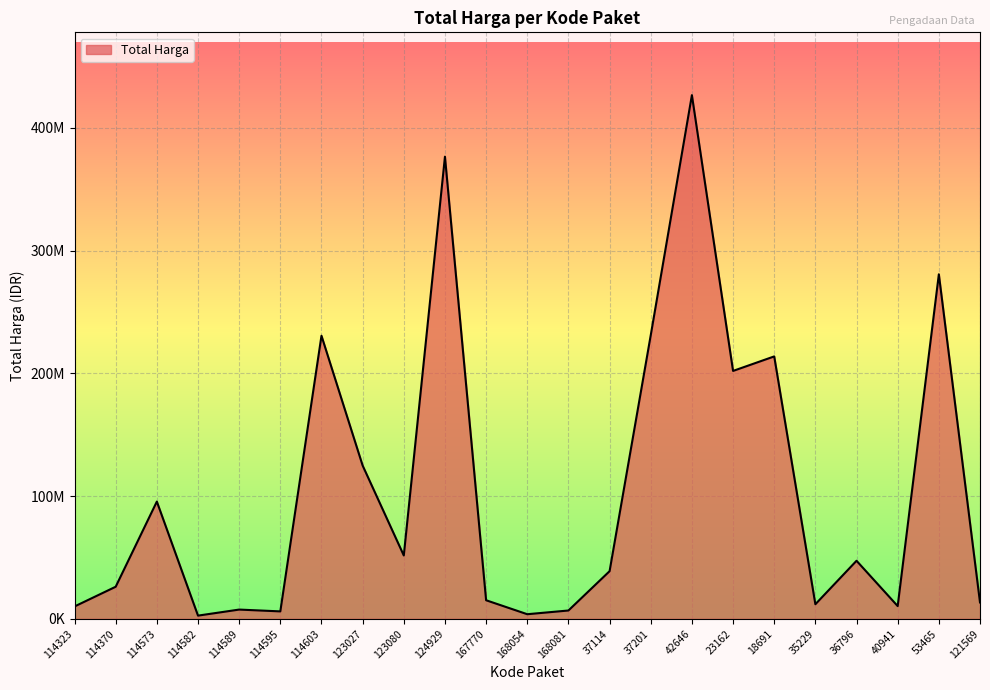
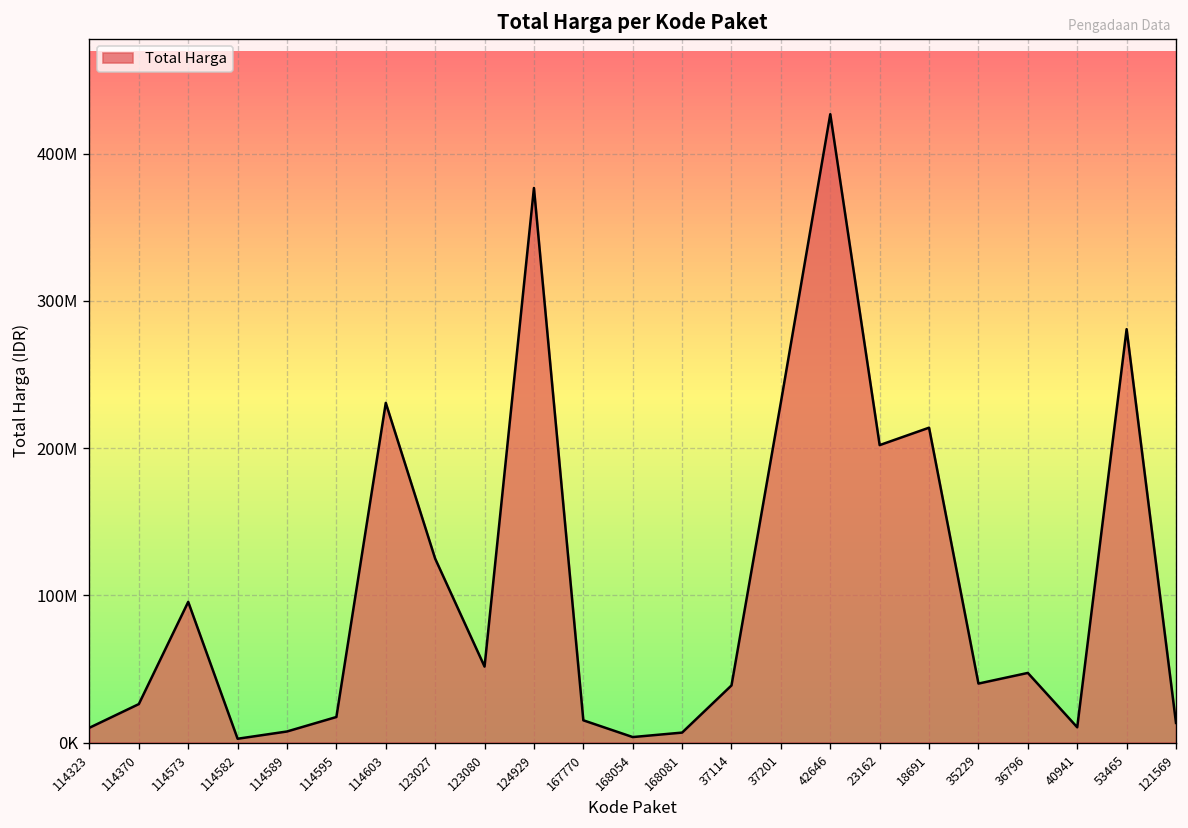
  {
    "114323": 10000000,
    "114370": 26000000,
    "114573": 96000000,
    "114582": 3000000,
    "114589": 8000000,
-   "114595": 6000000,
+   "114595": 17000000,
    "114603": 231000000,
    "123027": 125000000,
    "123080": 52000000,
    "124929": 377000000,
    "167770": 15000000,
    "168054": 4000000,
    "168081": 7000000,
    "37114": 39000000,
    "37201": 231000000,
    "42646": 427000000,
    "23162": 202000000,
    "18691": 214000000,
-   "35229": 12000000,
+   "35229": 40000000,
    "36796": 47000000,
    "40941": 10000000,
    "53465": 281000000,
    "121569": 13000000
  }
